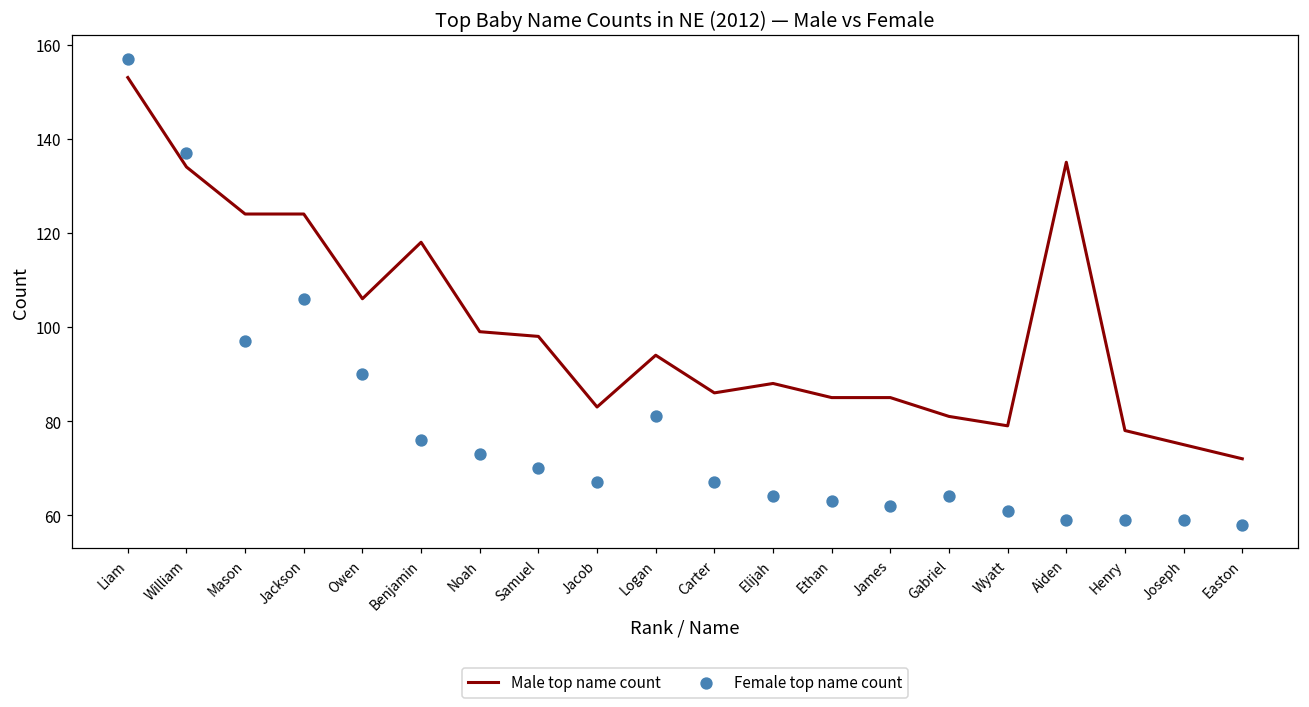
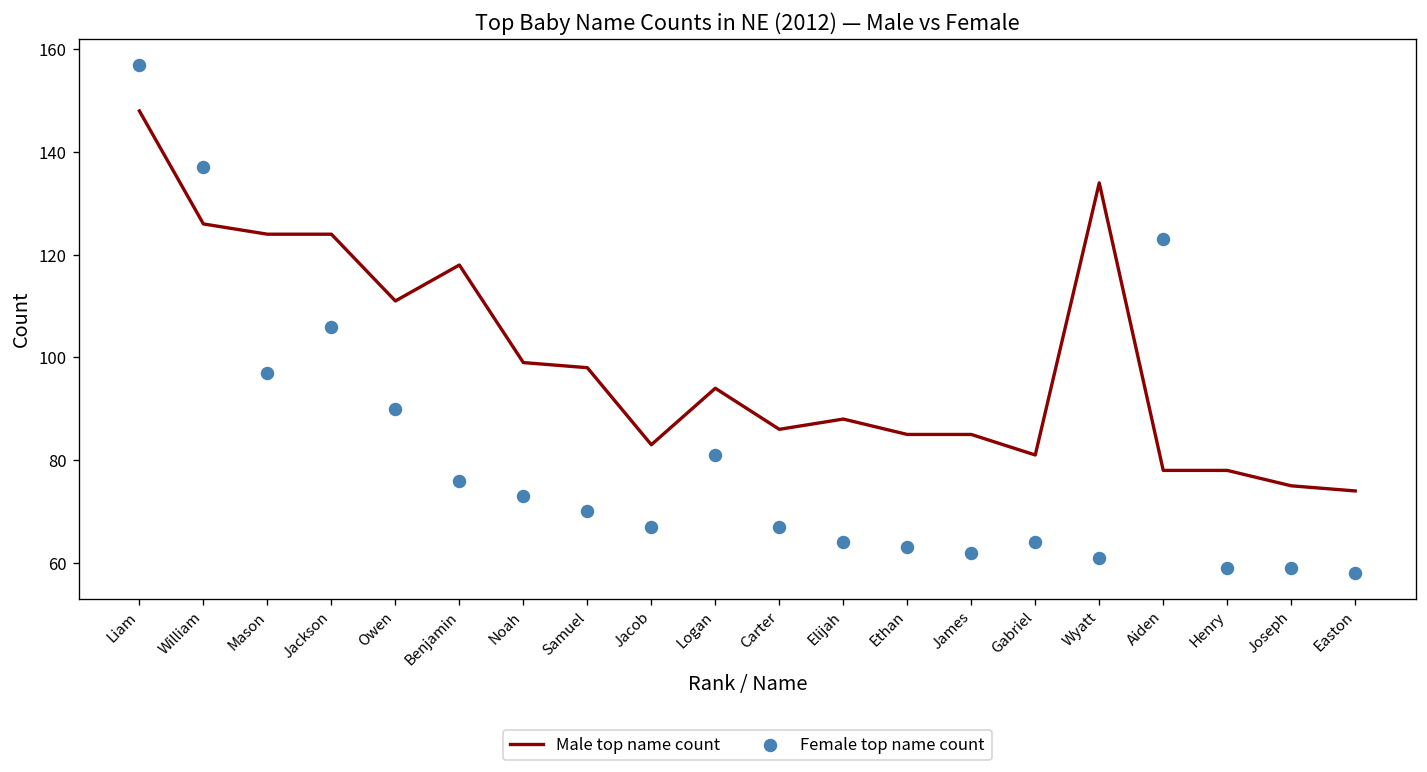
  {
    "Male top name count": {
-     "Liam": 153,
-     "William": 134,
+     "Liam": 148,
+     "William": 126,
      "Mason": 124,
      "Jackson": 124,
-     "Owen": 106,
+     "Owen": 111,
      "Benjamin": 118,
      "Noah": 99,
      "Samuel": 98,
      "Jacob": 83,
      "Logan": 94,
      "Carter": 86,
      "Elijah": 88,
      "Ethan": 85,
      "James": 85,
      "Gabriel": 81,
-     "Wyatt": 79,
-     "Aiden": 135,
+     "Wyatt": 134,
+     "Aiden": 78,
      "Henry": 78,
      "Joseph": 75,
-     "Easton": 72
+     "Easton": 74
    },
    "Female top name count": {
-     "Aiden": 59
+     "Aiden": 123
    }
  }
